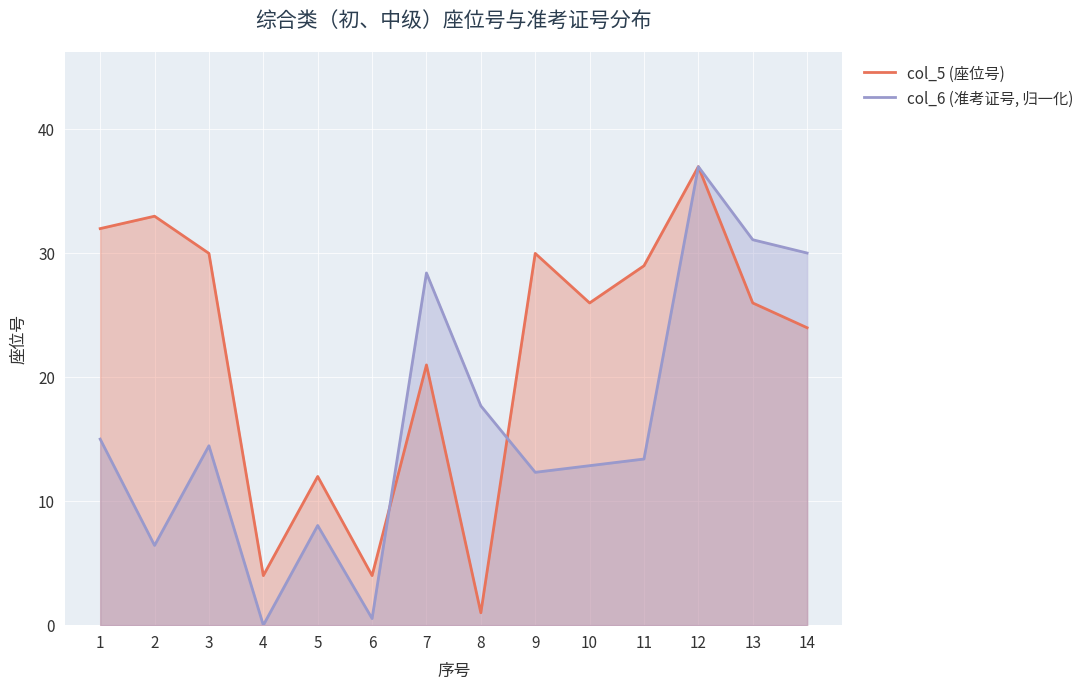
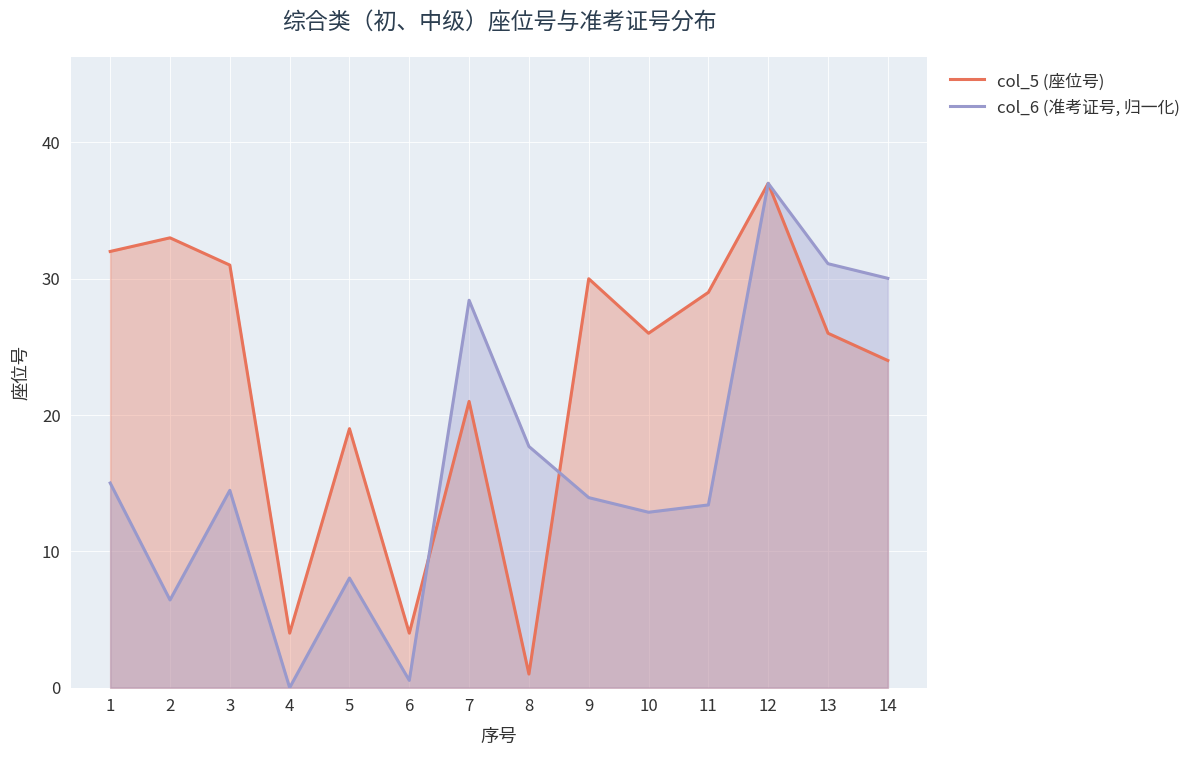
  {
    "col_5 (座位号)": {
      "1": 32,
      "2": 33,
-     "3": 30,
+     "3": 31,
      "4": 4,
-     "5": 12,
+     "5": 19,
      "6": 4,
      "7": 21,
      "8": 1,
      "9": 30,
      "10": 26,
      "11": 29,
      "13": 26,
      "14": 24
    },
    "col_6 (准考证号, 归一化)": {
      "1": 15.0,
      "2": 6.4,
      "3": 14.5,
      "4": 0.0,
      "5": 8.0,
      "6": 0.5,
      "7": 28.4,
      "8": 17.7,
-     "9": 12.3,
+     "9": 13.9,
      "10": 12.9,
      "11": 13.4,
      "13": 31.1,
      "14": 30.0
    }
  }
